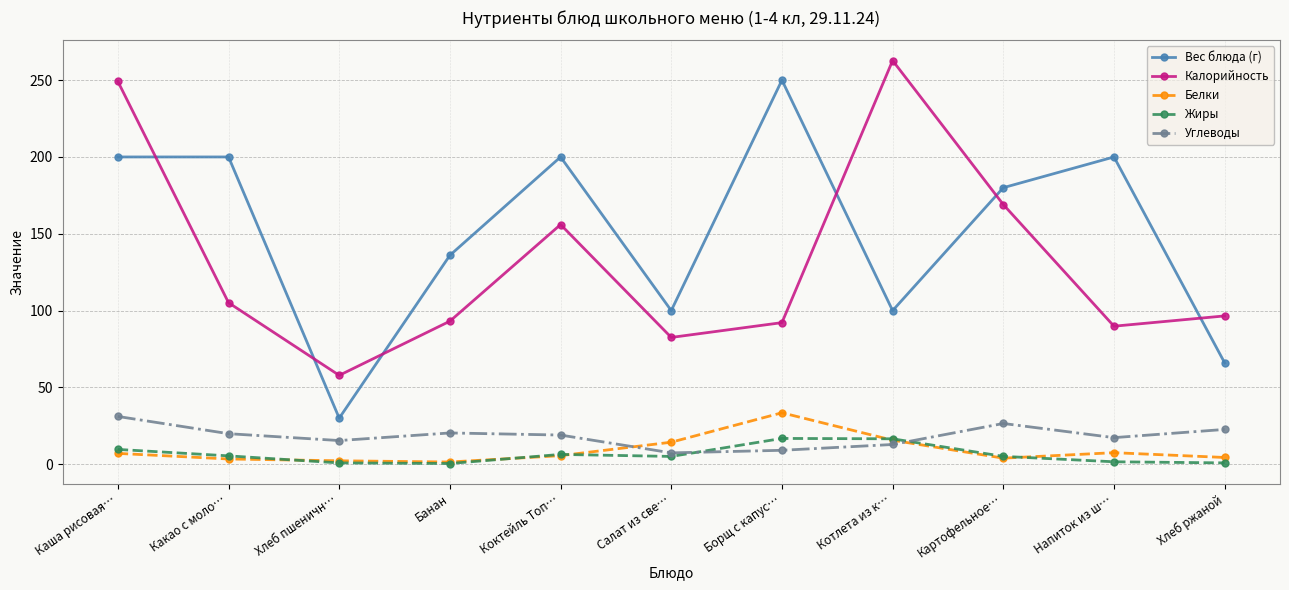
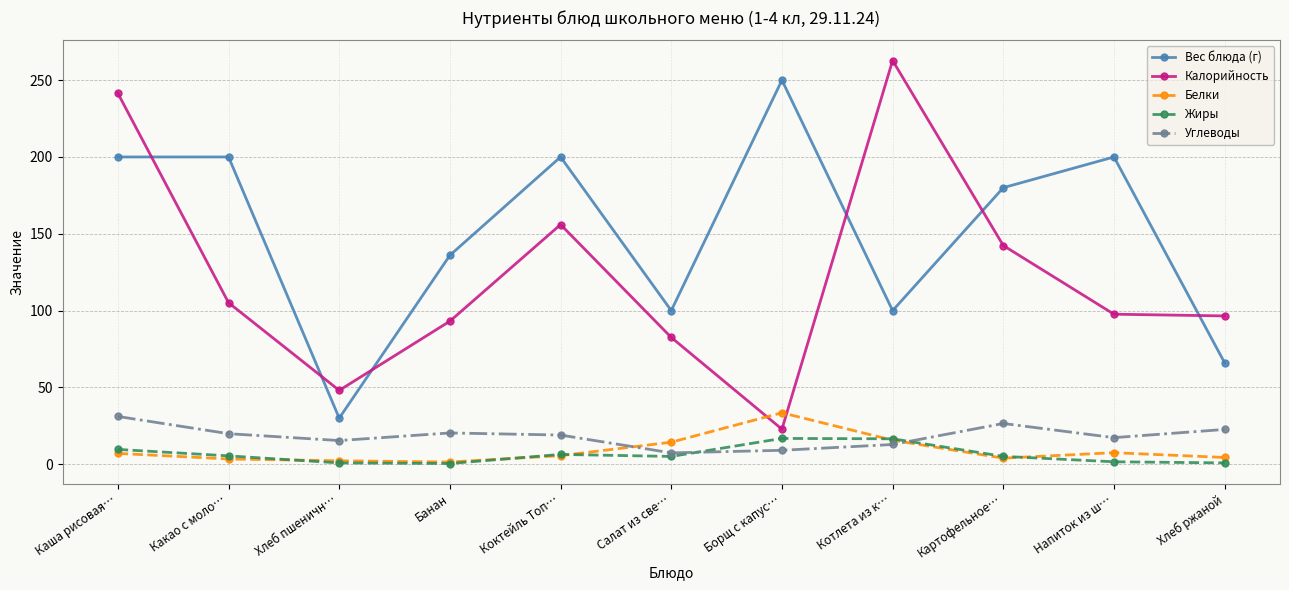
  {
    "Калорийность": {
-     "Каша рисовая…": 249,
+     "Каша рисовая…": 241,
      "Какао с моло…": 105,
-     "Хлеб пшеничн…": 58,
+     "Хлеб пшеничн…": 48,
      "Банан": 93,
      "Коктейль Топ…": 156,
      "Салат из све…": 83,
-     "Борщ с капус…": 92,
+     "Борщ с капус…": 23,
      "Котлета из к…": 263,
-     "Картофельное…": 169,
-     "Напиток из ш…": 90,
+     "Картофельное…": 142,
+     "Напиток из ш…": 98,
      "Хлеб ржаной": 97
    },
    "Белки": {
      "Каша рисовая…": 7,
      "Какао с моло…": 3,
      "Салат из све…": 14,
      "Борщ с капус…": 34,
      "Напиток из ш…": 8,
      "Хлеб ржаной": 4
    },
    "Жиры": {
      "Каша рисовая…": 10,
      "Какао с моло…": 5,
      "Салат из све…": 5,
      "Борщ с капус…": 17,
      "Напиток из ш…": 2,
      "Хлеб ржаной": 1
    }
  }
